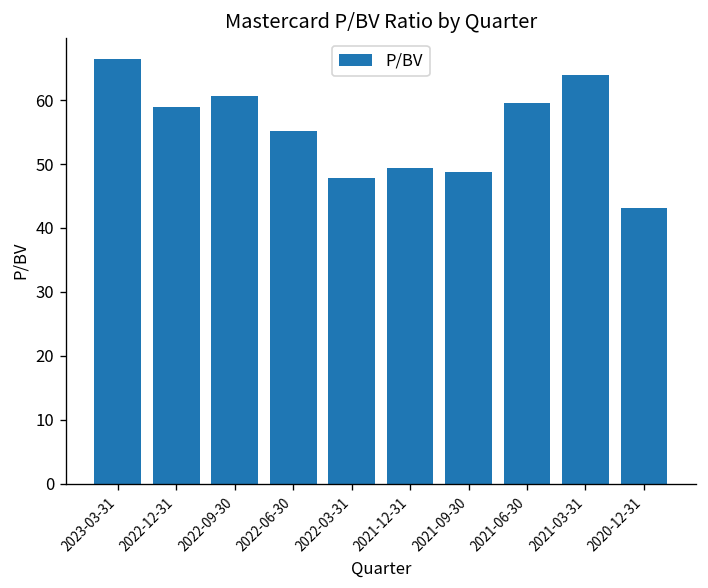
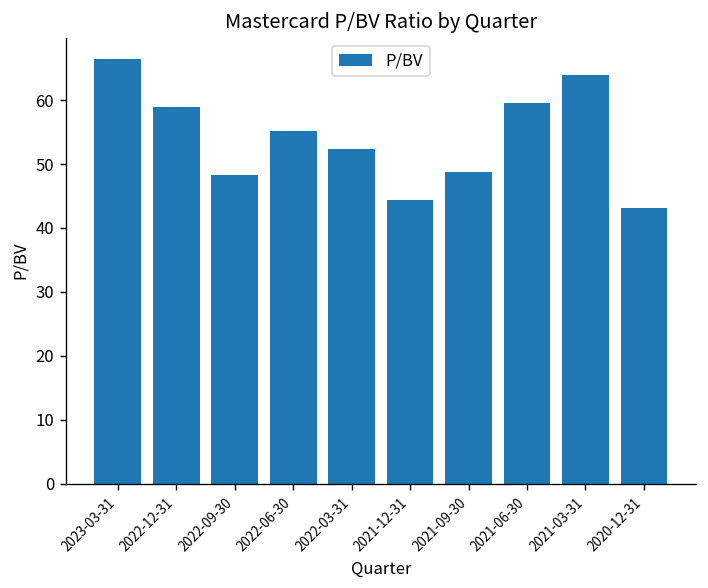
  {
    "2023-03-31": 66,
    "2022-12-31": 59,
-   "2022-09-30": 61,
+   "2022-09-30": 48,
    "2022-06-30": 55,
-   "2022-03-31": 48,
-   "2021-12-31": 49,
+   "2022-03-31": 52,
+   "2021-12-31": 44,
    "2021-09-30": 49,
    "2021-06-30": 60,
    "2021-03-31": 64,
    "2020-12-31": 43
  }
